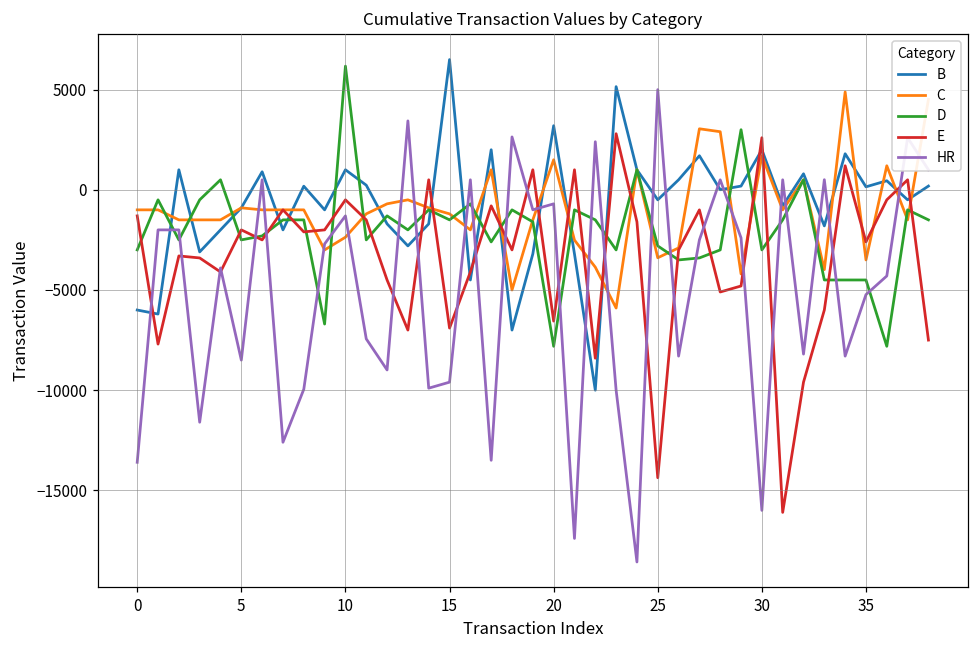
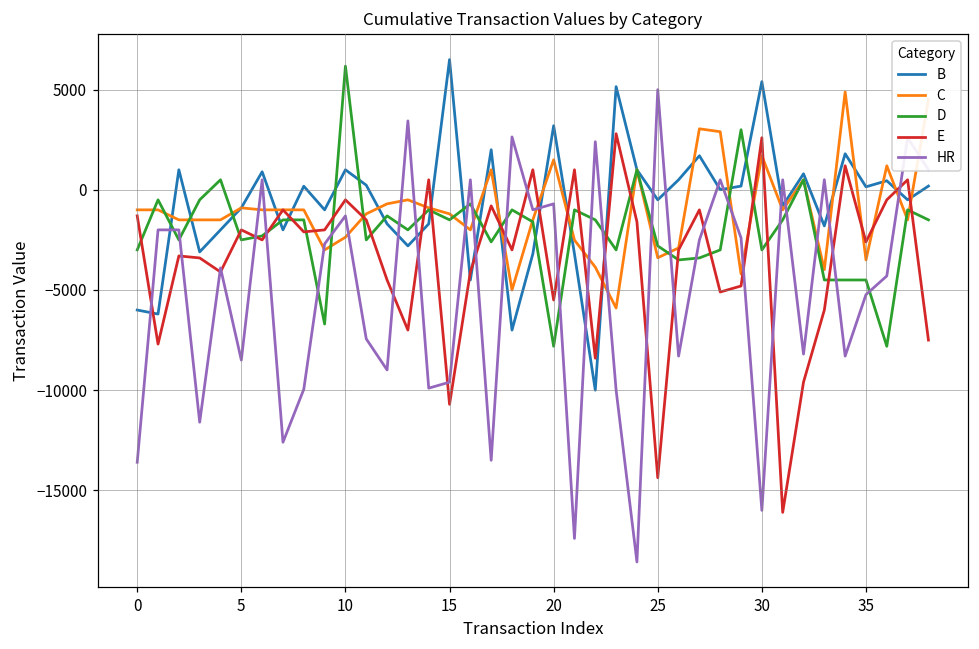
  {
    "B": {
      "0": -6000,
      "10": 1000,
      "15": 6500,
      "20": 3200,
      "25": -500,
-     "30": 2000,
+     "30": 5400,
      "35": 100
    },
    "C": {
      "0": -1000,
      "10": -2400,
      "15": -1200,
      "20": 1500,
      "25": -3400,
      "30": 1700,
      "35": -3500
    },
    "D": {
      "0": -3000,
      "5": -2500,
      "10": 6200,
      "15": -1500,
      "20": -7800,
      "25": -2800,
      "30": -3000,
      "35": -4500
    },
    "E": {
      "0": -1300,
      "5": -2000,
      "10": -500,
-     "15": -6900,
-     "20": -6600,
+     "15": -10700,
+     "20": -5500,
      "25": -14400,
      "30": 2600,
      "35": -2600
    },
    "HR": {
      "0": -13600,
      "5": -8500,
      "10": -1300,
      "15": -9600,
      "20": -700,
      "25": 5000,
      "30": -16000,
      "35": -5200
    }
  }
